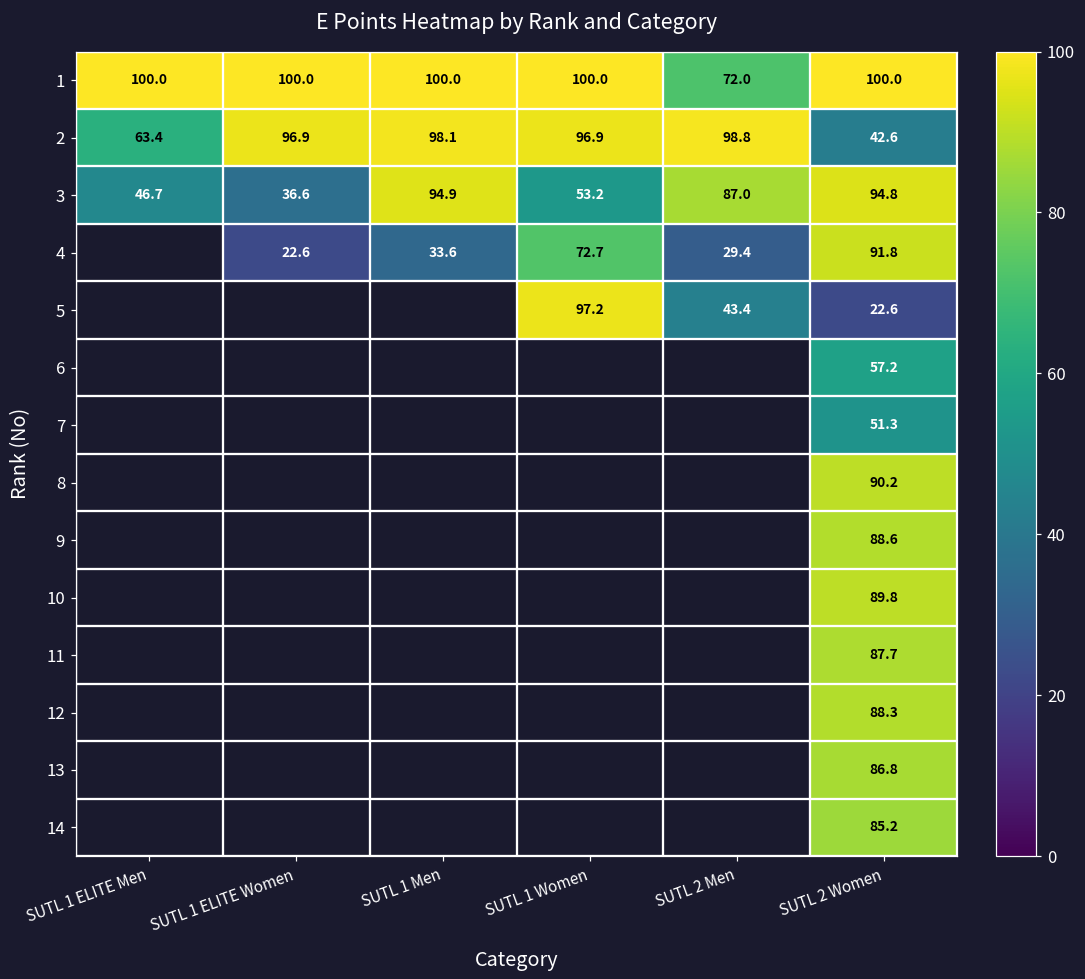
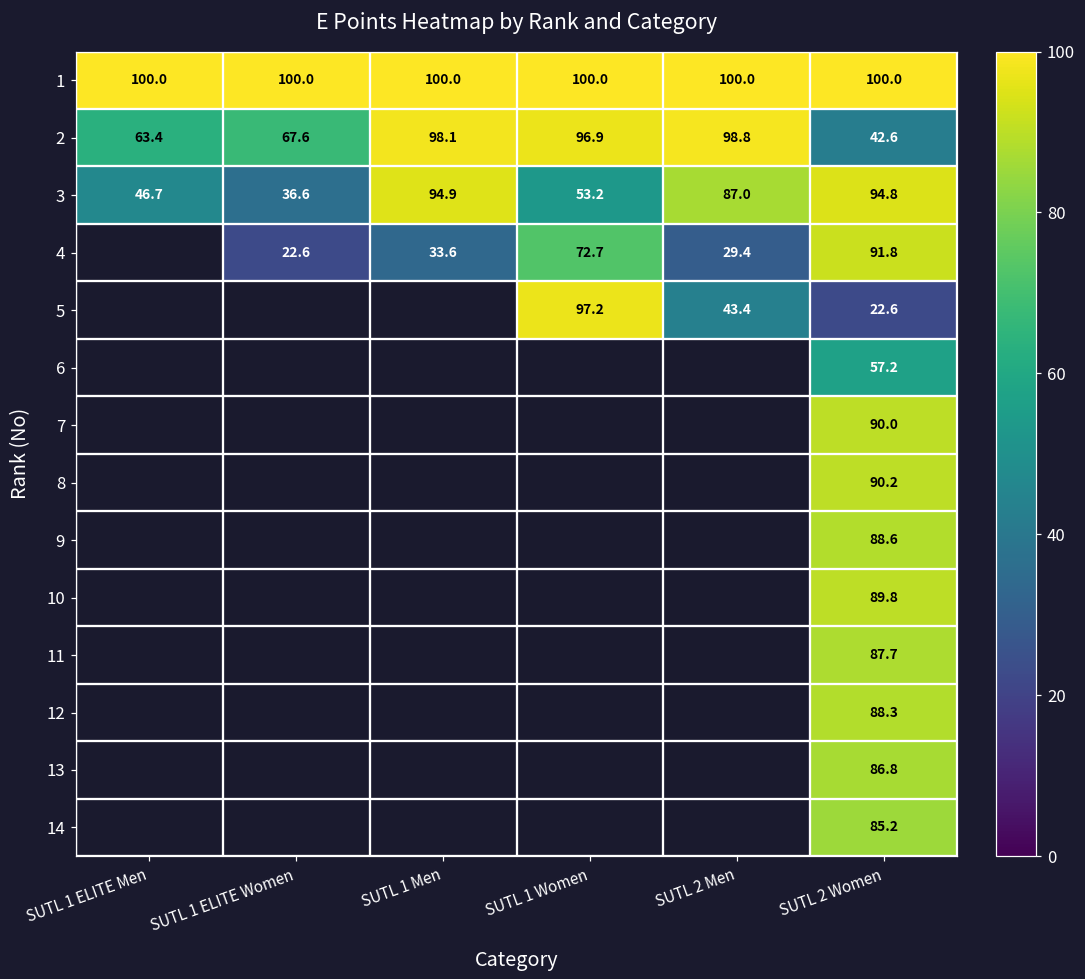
  {
    "1": {
      "SUTL 1 ELITE Men": 100.0,
      "SUTL 1 ELITE Women": 100.0,
      "SUTL 1 Men": 100.0,
      "SUTL 1 Women": 100.0,
-     "SUTL 2 Men": 72.0,
+     "SUTL 2 Men": 100.0,
      "SUTL 2 Women": 100.0
    },
    "2": {
      "SUTL 1 ELITE Men": 63.4,
-     "SUTL 1 ELITE Women": 96.9,
+     "SUTL 1 ELITE Women": 67.6,
      "SUTL 1 Men": 98.1,
      "SUTL 1 Women": 96.9,
      "SUTL 2 Men": 98.8,
      "SUTL 2 Women": 42.6
    },
    "3": {
      "SUTL 1 ELITE Men": 46.7,
      "SUTL 1 ELITE Women": 36.6,
      "SUTL 1 Men": 94.9,
      "SUTL 1 Women": 53.2,
      "SUTL 2 Men": 87.0,
      "SUTL 2 Women": 94.8
    },
    "4": {
      "SUTL 1 ELITE Women": 22.6,
      "SUTL 1 Men": 33.6,
      "SUTL 1 Women": 72.7,
      "SUTL 2 Men": 29.4,
      "SUTL 2 Women": 91.8
    },
    "5": {
      "SUTL 1 Women": 97.2,
      "SUTL 2 Men": 43.4,
      "SUTL 2 Women": 22.6
    },
    "6": {
      "SUTL 2 Women": 57.2
    },
    "7": {
-     "SUTL 2 Women": 51.3
+     "SUTL 2 Women": 90.0
    },
    "8": {
      "SUTL 2 Women": 90.2
    },
    "9": {
      "SUTL 2 Women": 88.6
    },
    "10": {
      "SUTL 2 Women": 89.8
    },
    "11": {
      "SUTL 2 Women": 87.7
    },
    "12": {
      "SUTL 2 Women": 88.3
    },
    "13": {
      "SUTL 2 Women": 86.8
    },
    "14": {
      "SUTL 2 Women": 85.2
    }
  }
